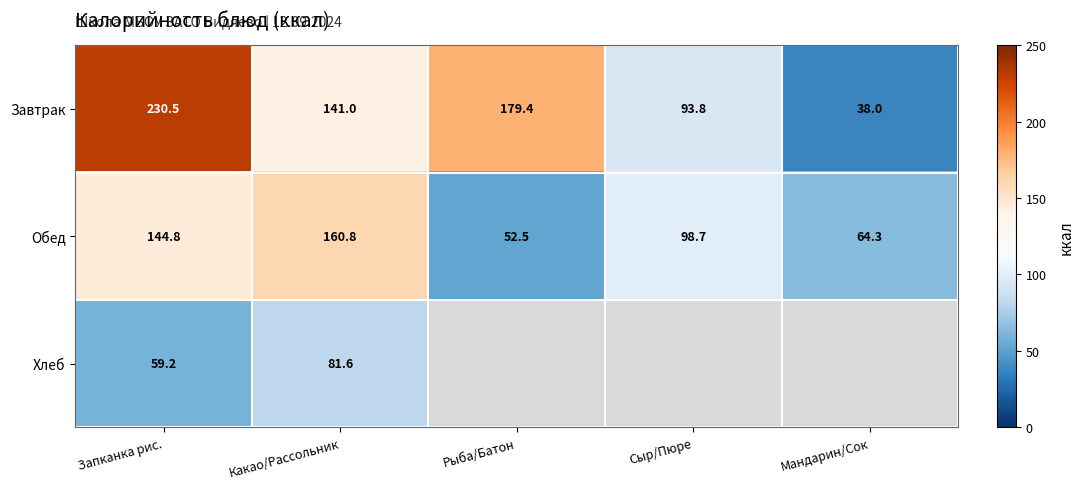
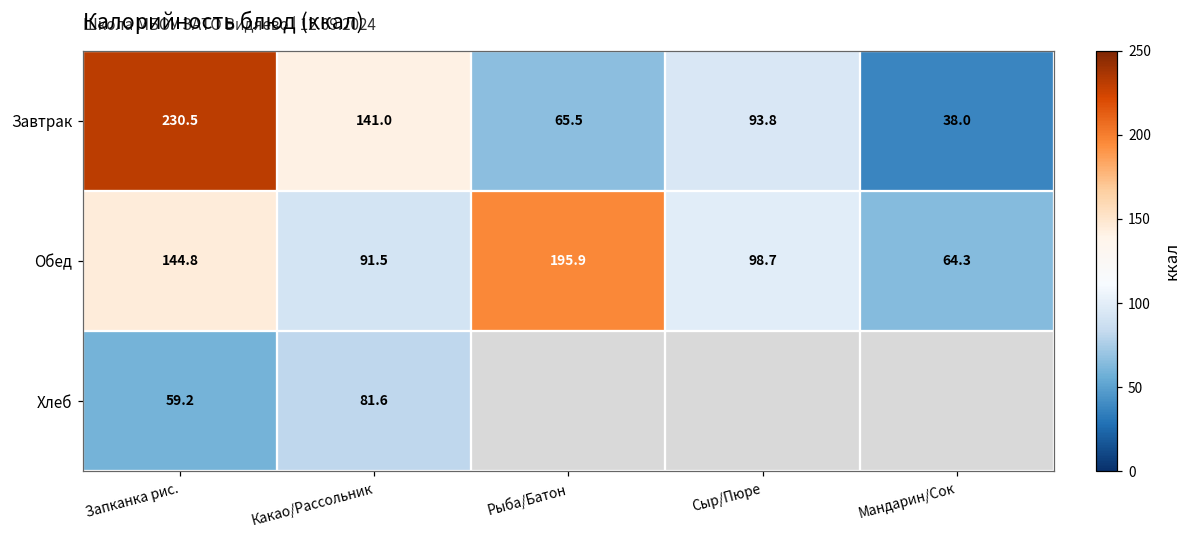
  {
    "Завтрак": {
      "Запканка рис.": 230.5,
      "Какао/Рассольник": 141.0,
-     "Рыба/Батон": 179.4,
+     "Рыба/Батон": 65.5,
      "Сыр/Пюре": 93.8,
      "Мандарин/Сок": 38.0
    },
    "Обед": {
      "Запканка рис.": 144.8,
-     "Какао/Рассольник": 160.8,
-     "Рыба/Батон": 52.5,
+     "Какао/Рассольник": 91.5,
+     "Рыба/Батон": 195.9,
      "Сыр/Пюре": 98.7,
      "Мандарин/Сок": 64.3
    },
    "Хлеб": {
      "Запканка рис.": 59.2,
      "Какао/Рассольник": 81.6
    }
  }
